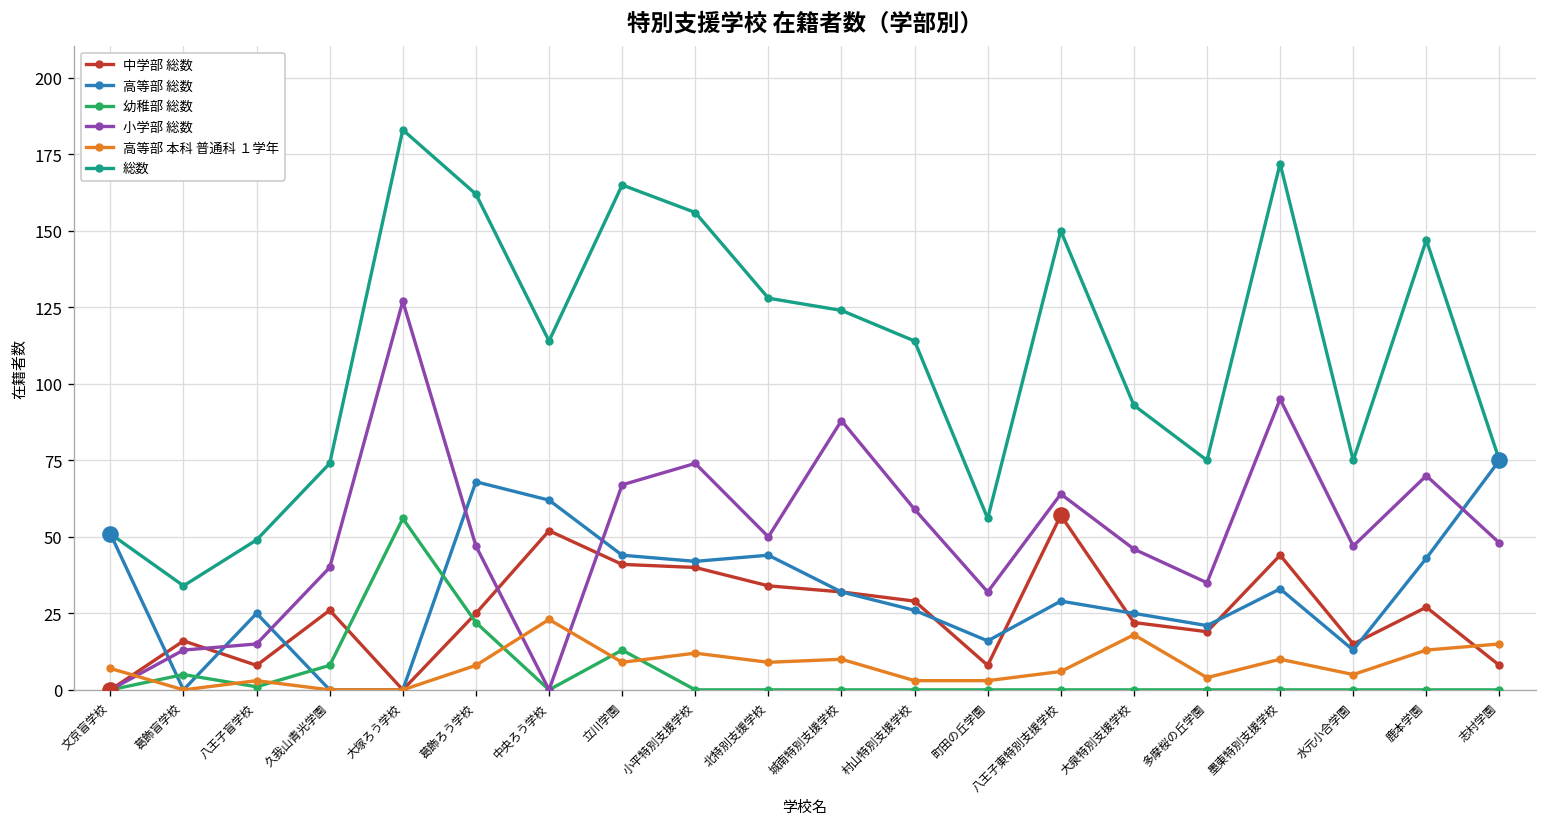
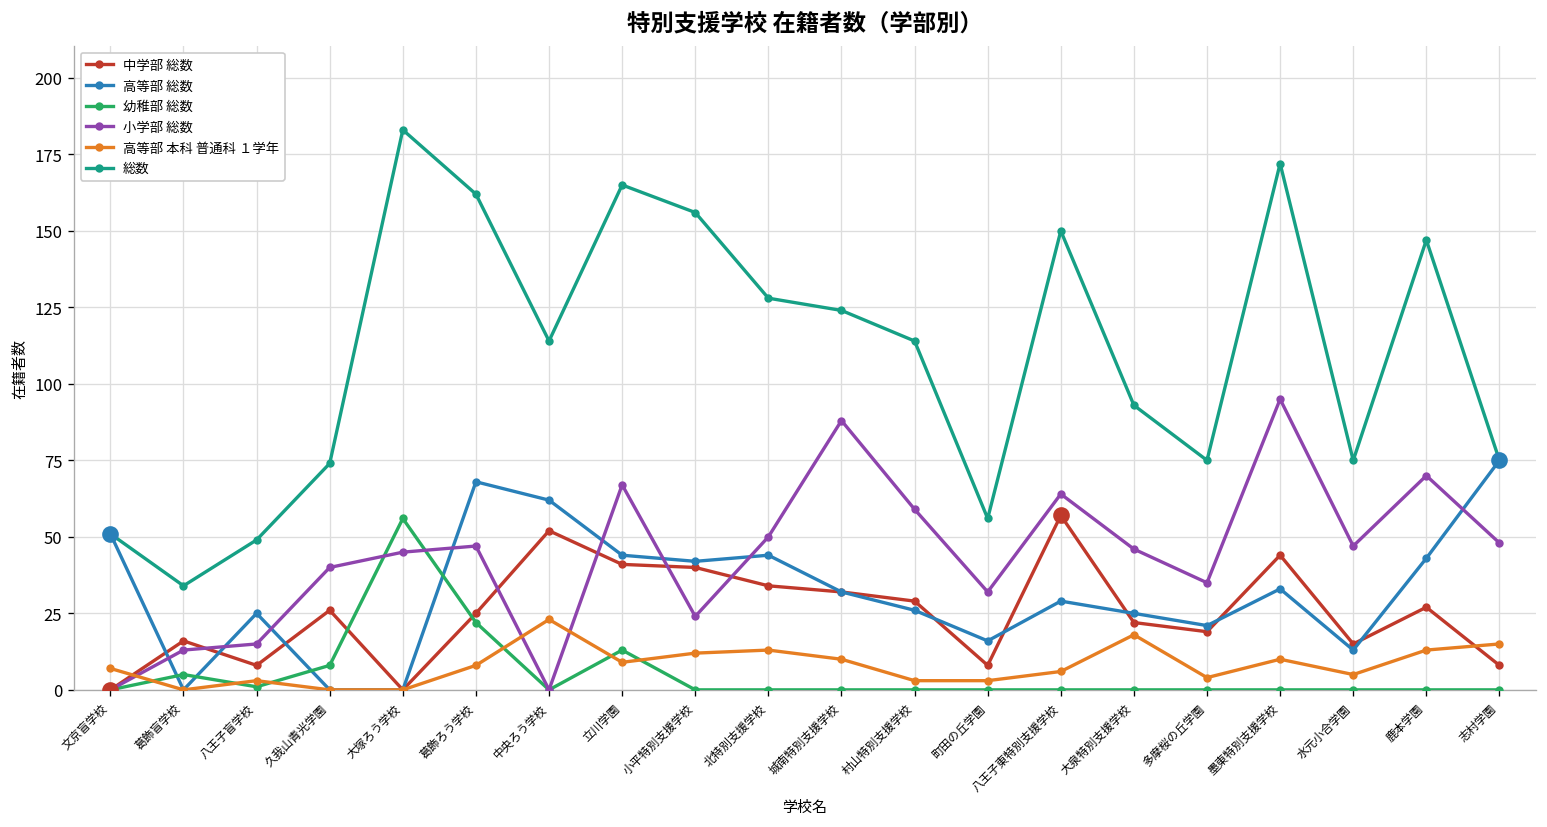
  {
    "小学部 総数": {
      "葛飾盲学校": 13,
      "八王子盲学校": 15,
      "久我山青光学園": 40,
-     "大塚ろう学校": 127,
+     "大塚ろう学校": 45,
      "葛飾ろう学校": 47,
      "立川学園": 67,
-     "小平特別支援学校": 74,
+     "小平特別支援学校": 24,
      "北特別支援学校": 50,
      "城南特別支援学校": 88,
      "村山特別支援学校": 59,
      "町田の丘学園": 32,
      "八王子東特別支援学校": 64,
      "大泉特別支援学校": 46,
      "多摩桜の丘学園": 35,
      "墨東特別支援学校": 95,
      "水元小合学園": 47,
      "鹿本学園": 70,
      "志村学園": 48
    },
    "高等部 本科 普通科 １学年": {
      "文京盲学校": 7,
      "八王子盲学校": 3,
      "葛飾ろう学校": 8,
      "中央ろう学校": 23,
      "立川学園": 9,
      "小平特別支援学校": 12,
-     "北特別支援学校": 9,
+     "北特別支援学校": 13,
      "城南特別支援学校": 10,
      "村山特別支援学校": 3,
      "町田の丘学園": 3,
      "八王子東特別支援学校": 6,
      "大泉特別支援学校": 18,
      "多摩桜の丘学園": 4,
      "墨東特別支援学校": 10,
      "水元小合学園": 5,
      "鹿本学園": 13,
      "志村学園": 15
    }
  }
